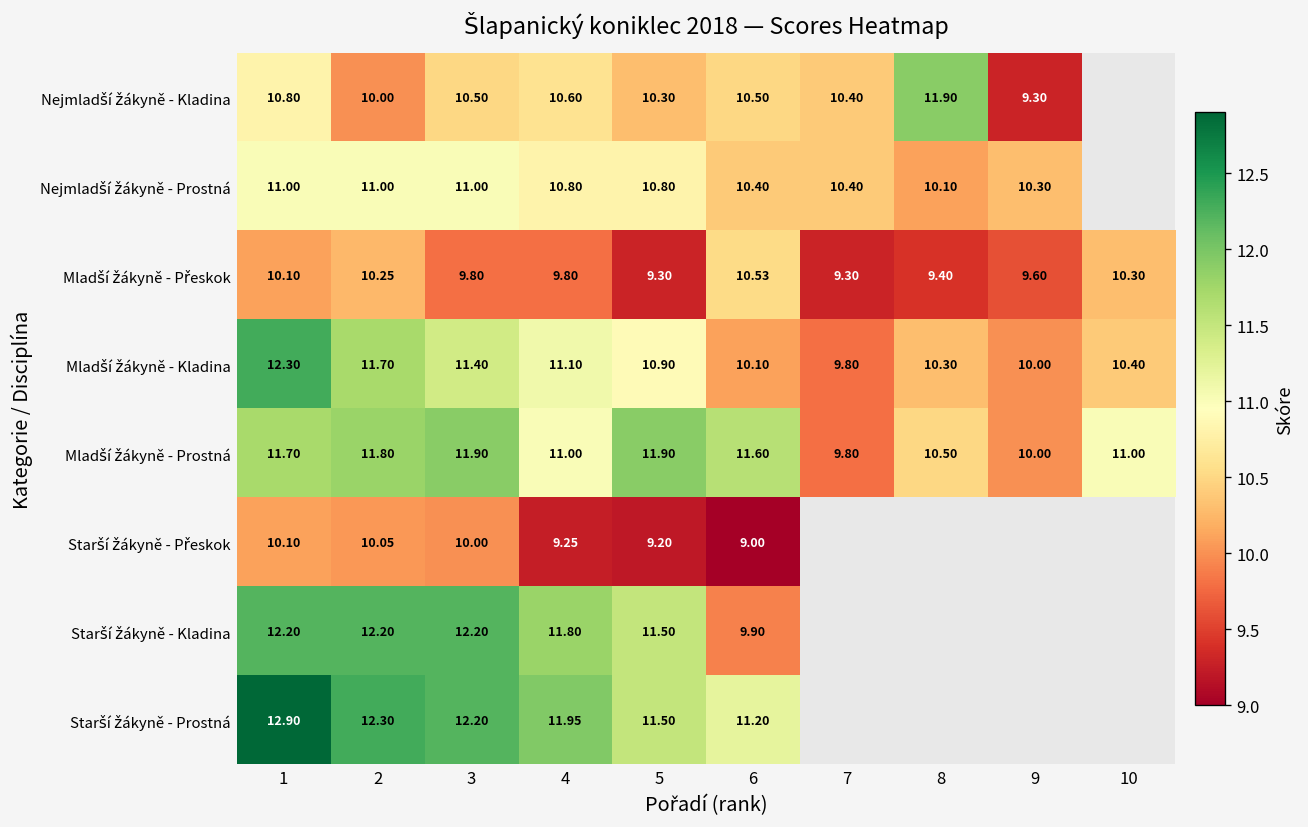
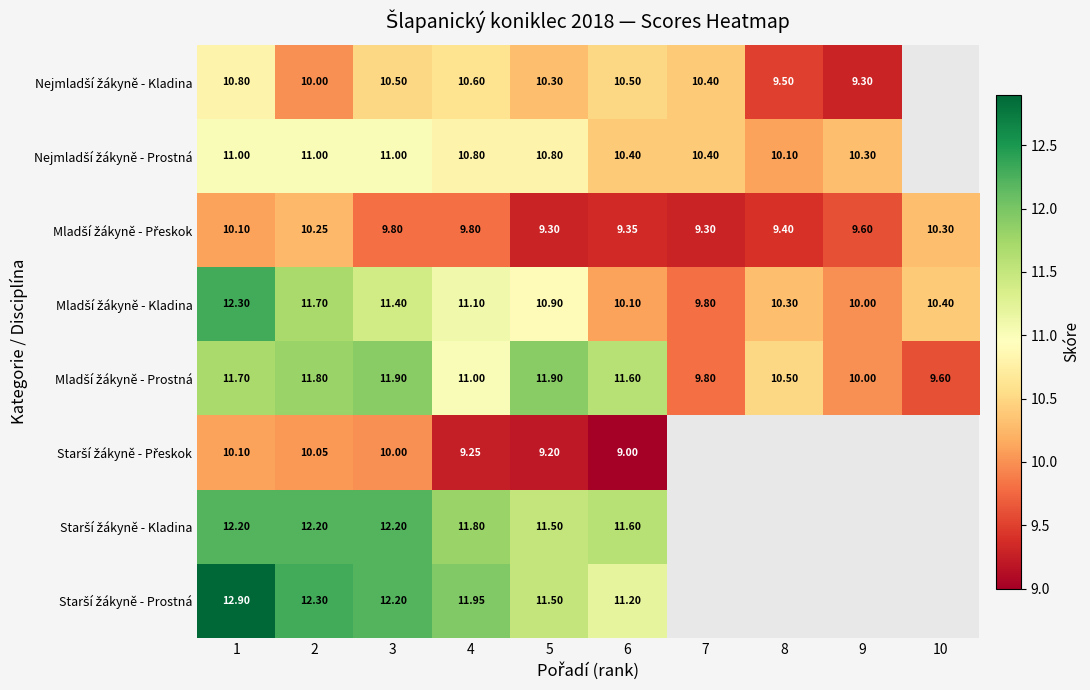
  {
    "Nejmladší žákyně - Kladina": {
      "1": 10.80,
      "2": 10.00,
      "3": 10.50,
      "4": 10.60,
      "5": 10.30,
      "6": 10.50,
      "7": 10.40,
-     "8": 11.90,
+     "8": 9.50,
      "9": 9.30
    },
    "Nejmladší žákyně - Prostná": {
      "1": 11.00,
      "2": 11.00,
      "3": 11.00,
      "4": 10.80,
      "5": 10.80,
      "6": 10.40,
      "7": 10.40,
      "8": 10.10,
      "9": 10.30
    },
    "Mladší žákyně - Přeskok": {
      "1": 10.10,
      "2": 10.25,
      "3": 9.80,
      "4": 9.80,
      "5": 9.30,
-     "6": 10.53,
+     "6": 9.35,
      "7": 9.30,
      "8": 9.40,
      "9": 9.60,
      "10": 10.30
    },
    "Mladší žákyně - Kladina": {
      "1": 12.30,
      "2": 11.70,
      "3": 11.40,
      "4": 11.10,
      "5": 10.90,
      "6": 10.10,
      "7": 9.80,
      "8": 10.30,
      "9": 10.00,
      "10": 10.40
    },
    "Mladší žákyně - Prostná": {
      "1": 11.70,
      "2": 11.80,
      "3": 11.90,
      "4": 11.00,
      "5": 11.90,
      "6": 11.60,
      "7": 9.80,
      "8": 10.50,
      "9": 10.00,
-     "10": 11.00
+     "10": 9.60
    },
    "Starší žákyně - Přeskok": {
      "1": 10.10,
      "2": 10.05,
      "3": 10.00,
      "4": 9.25,
      "5": 9.20,
      "6": 9.00
    },
    "Starší žákyně - Kladina": {
      "1": 12.20,
      "2": 12.20,
      "3": 12.20,
      "4": 11.80,
      "5": 11.50,
-     "6": 9.90
+     "6": 11.60
    },
    "Starší žákyně - Prostná": {
      "1": 12.90,
      "2": 12.30,
      "3": 12.20,
      "4": 11.95,
      "5": 11.50,
      "6": 11.20
    }
  }
